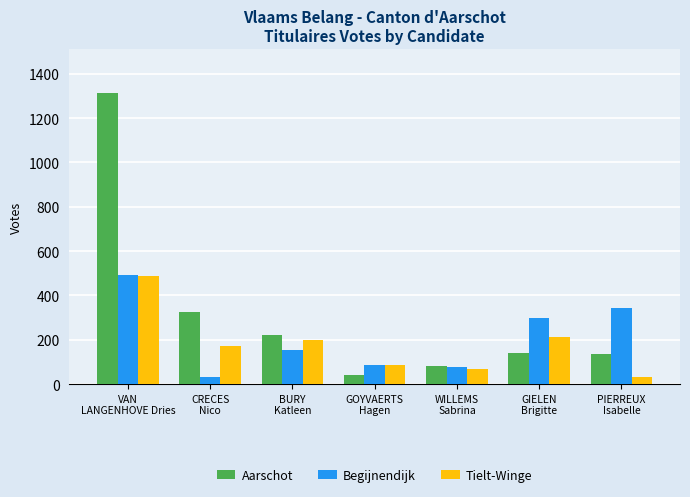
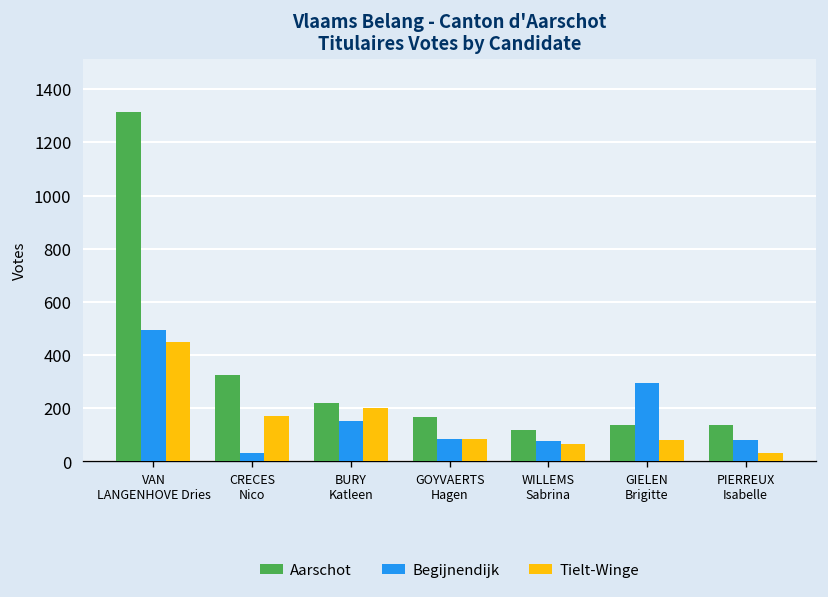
  {
    "Aarschot": {
      "VAN LANGENHOVE Dries": 1320,
      "CRECES Nico": 330,
      "BURY Katleen": 220,
-     "GOYVAERTS Hagen": 40,
-     "WILLEMS Sabrina": 80,
+     "GOYVAERTS Hagen": 170,
+     "WILLEMS Sabrina": 120,
      "GIELEN Brigitte": 140,
      "PIERREUX Isabelle": 140
    },
    "Begijnendijk": {
      "VAN LANGENHOVE Dries": 490,
      "CRECES Nico": 30,
      "BURY Katleen": 150,
      "GOYVAERTS Hagen": 90,
      "WILLEMS Sabrina": 80,
      "GIELEN Brigitte": 300,
-     "PIERREUX Isabelle": 340
+     "PIERREUX Isabelle": 80
    },
    "Tielt-Winge": {
-     "VAN LANGENHOVE Dries": 490,
+     "VAN LANGENHOVE Dries": 450,
      "CRECES Nico": 170,
      "BURY Katleen": 200,
      "GOYVAERTS Hagen": 80,
      "WILLEMS Sabrina": 70,
-     "GIELEN Brigitte": 210,
+     "GIELEN Brigitte": 80,
      "PIERREUX Isabelle": 30
    }
  }
